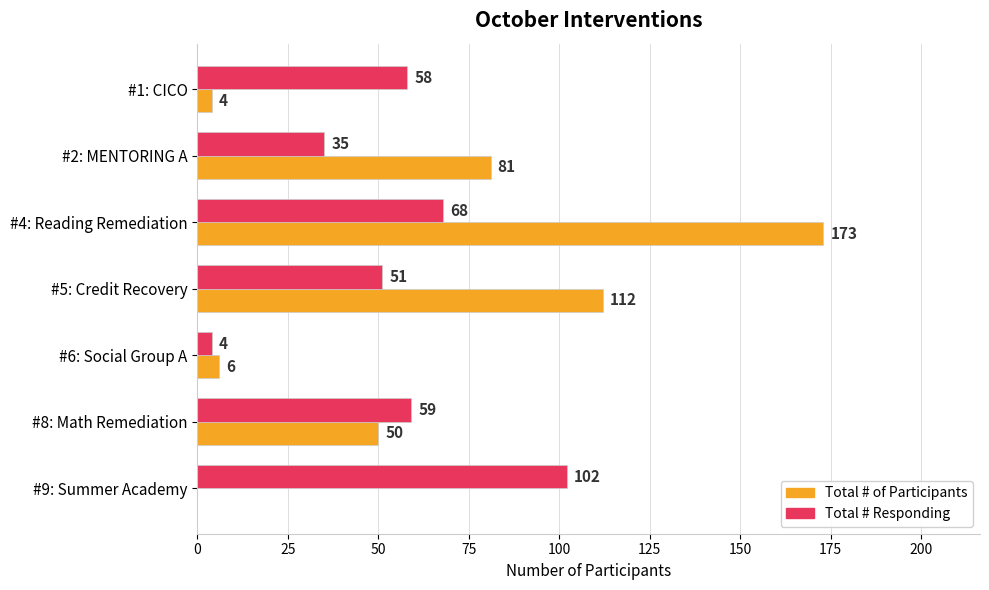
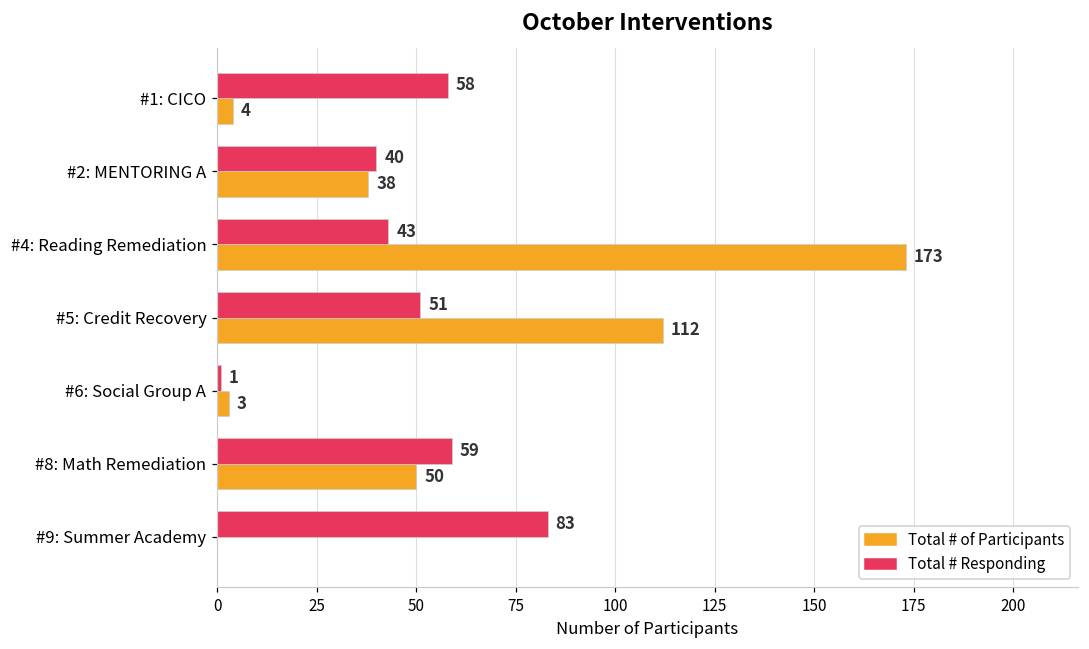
  {
    "Total # of Participants": {
      "#1: CICO": 4,
-     "#2: MENTORING A": 81,
+     "#2: MENTORING A": 38,
      "#4: Reading Remediation": 173,
      "#5: Credit Recovery": 112,
-     "#6: Social Group A": 6,
+     "#6: Social Group A": 3,
      "#8: Math Remediation": 50
    },
    "Total # Responding": {
      "#1: CICO": 58,
-     "#2: MENTORING A": 35,
-     "#4: Reading Remediation": 68,
+     "#2: MENTORING A": 40,
+     "#4: Reading Remediation": 43,
      "#5: Credit Recovery": 51,
-     "#6: Social Group A": 4,
+     "#6: Social Group A": 1,
      "#8: Math Remediation": 59,
-     "#9: Summer Academy": 102
+     "#9: Summer Academy": 83
    }
  }
